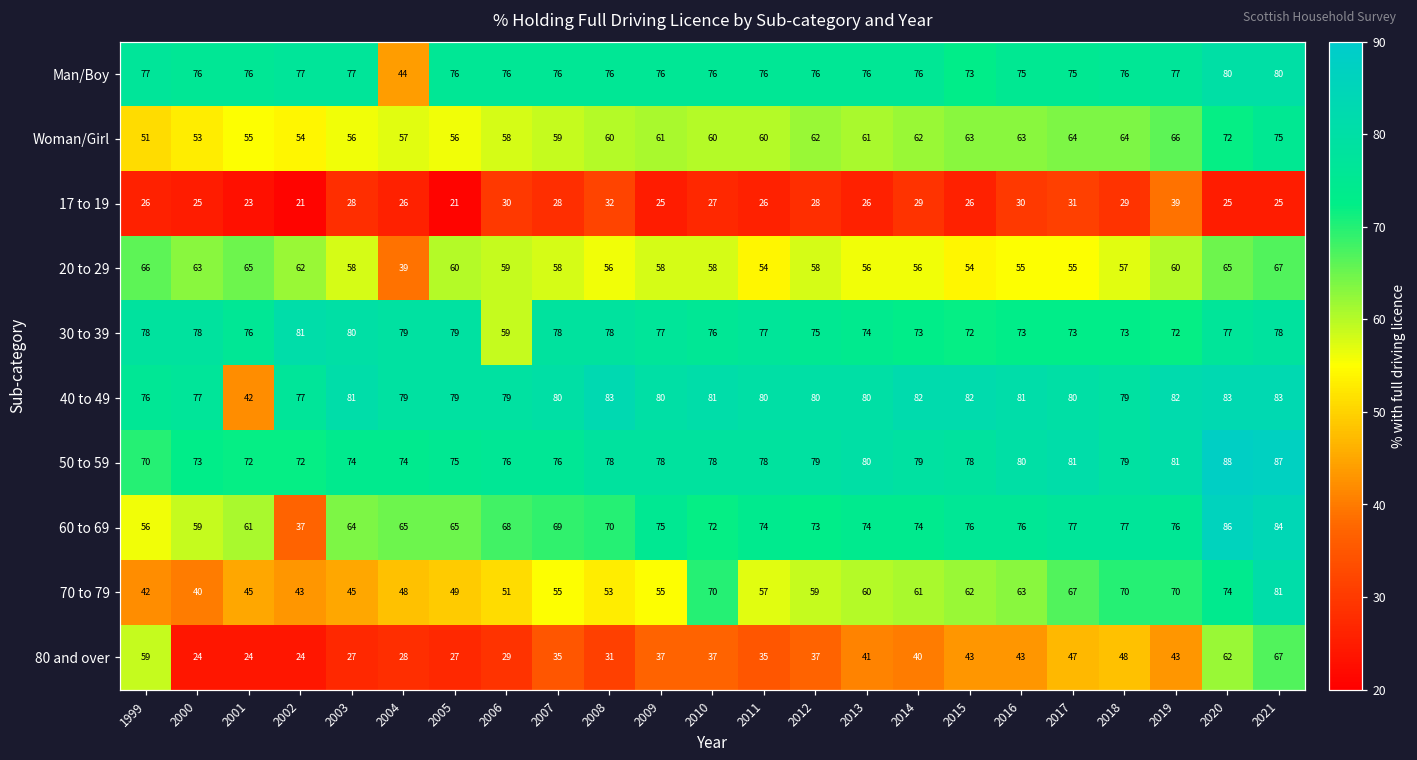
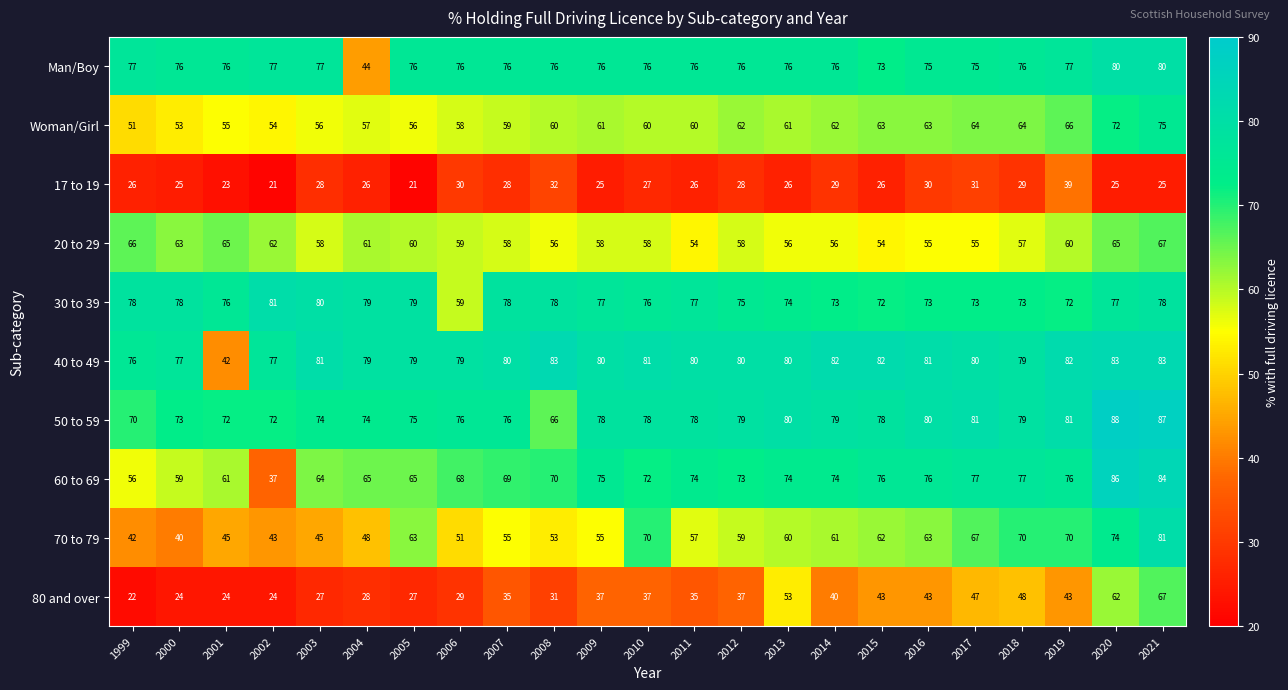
  {
    "20 to 29": {
      "1999": 66,
      "2000": 63,
      "2001": 65,
      "2002": 62,
      "2003": 58,
-     "2004": 39,
+     "2004": 61,
      "2005": 60,
      "2006": 59,
      "2007": 58,
      "2008": 56,
      "2009": 58,
      "2010": 58,
      "2011": 54,
      "2012": 58,
      "2013": 56,
      "2014": 56,
      "2015": 54,
      "2016": 55,
      "2017": 55,
      "2018": 57,
      "2019": 60,
      "2020": 65,
      "2021": 67
    },
    "50 to 59": {
      "1999": 70,
      "2000": 73,
      "2001": 72,
      "2002": 72,
      "2003": 74,
      "2004": 74,
      "2005": 75,
      "2006": 76,
      "2007": 76,
-     "2008": 78,
+     "2008": 66,
      "2009": 78,
      "2010": 78,
      "2011": 78,
      "2012": 79,
      "2013": 80,
      "2014": 79,
      "2015": 78,
      "2016": 80,
      "2017": 81,
      "2018": 79,
      "2019": 81,
      "2020": 88,
      "2021": 87
    },
    "70 to 79": {
      "1999": 42,
      "2000": 40,
      "2001": 45,
      "2002": 43,
      "2003": 45,
      "2004": 48,
-     "2005": 49,
+     "2005": 63,
      "2006": 51,
      "2007": 55,
      "2008": 53,
      "2009": 55,
      "2010": 70,
      "2011": 57,
      "2012": 59,
      "2013": 60,
      "2014": 61,
      "2015": 62,
      "2016": 63,
      "2017": 67,
      "2018": 70,
      "2019": 70,
      "2020": 74,
      "2021": 81
    },
    "80 and over": {
-     "1999": 59,
+     "1999": 22,
      "2000": 24,
      "2001": 24,
      "2002": 24,
      "2003": 27,
      "2004": 28,
      "2005": 27,
      "2006": 29,
      "2007": 35,
      "2008": 31,
      "2009": 37,
      "2010": 37,
      "2011": 35,
      "2012": 37,
-     "2013": 41,
+     "2013": 53,
      "2014": 40,
      "2015": 43,
      "2016": 43,
      "2017": 47,
      "2018": 48,
      "2019": 43,
      "2020": 62,
      "2021": 67
    }
  }
